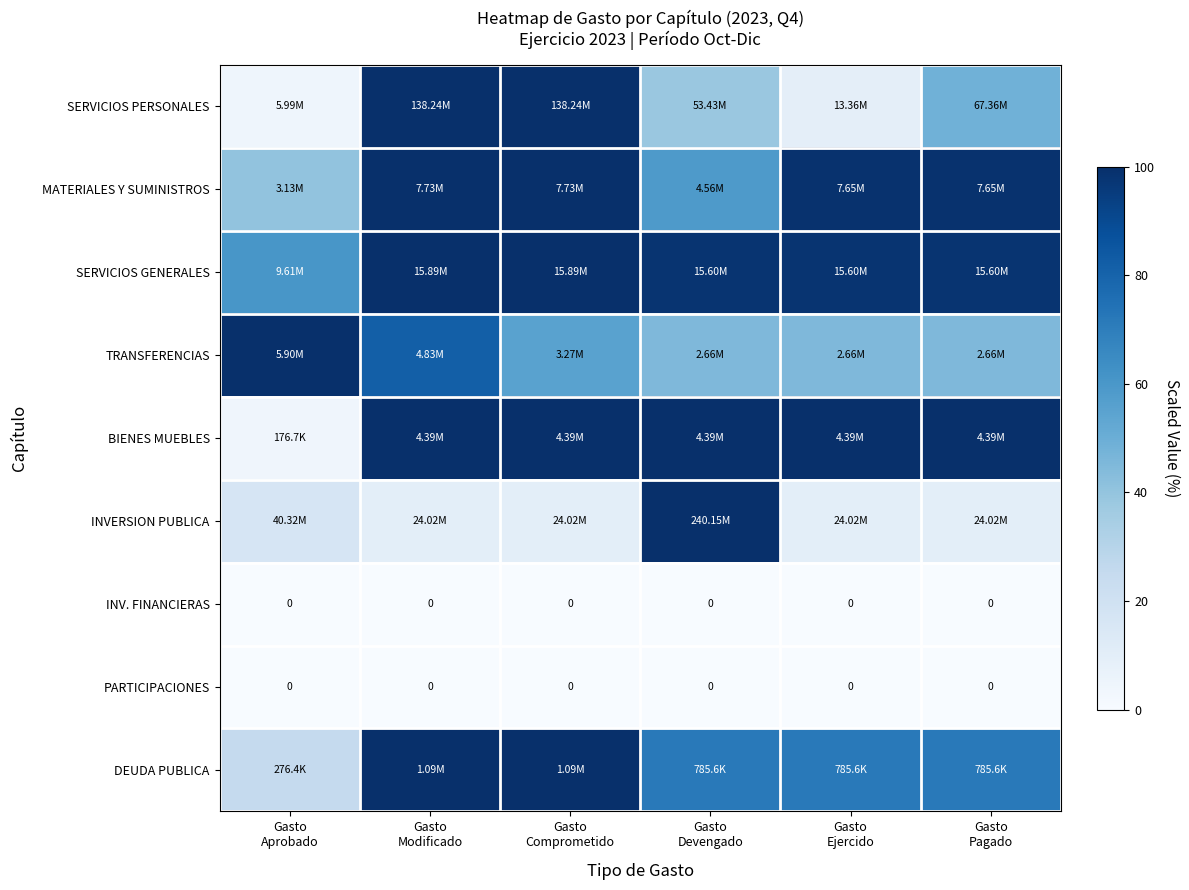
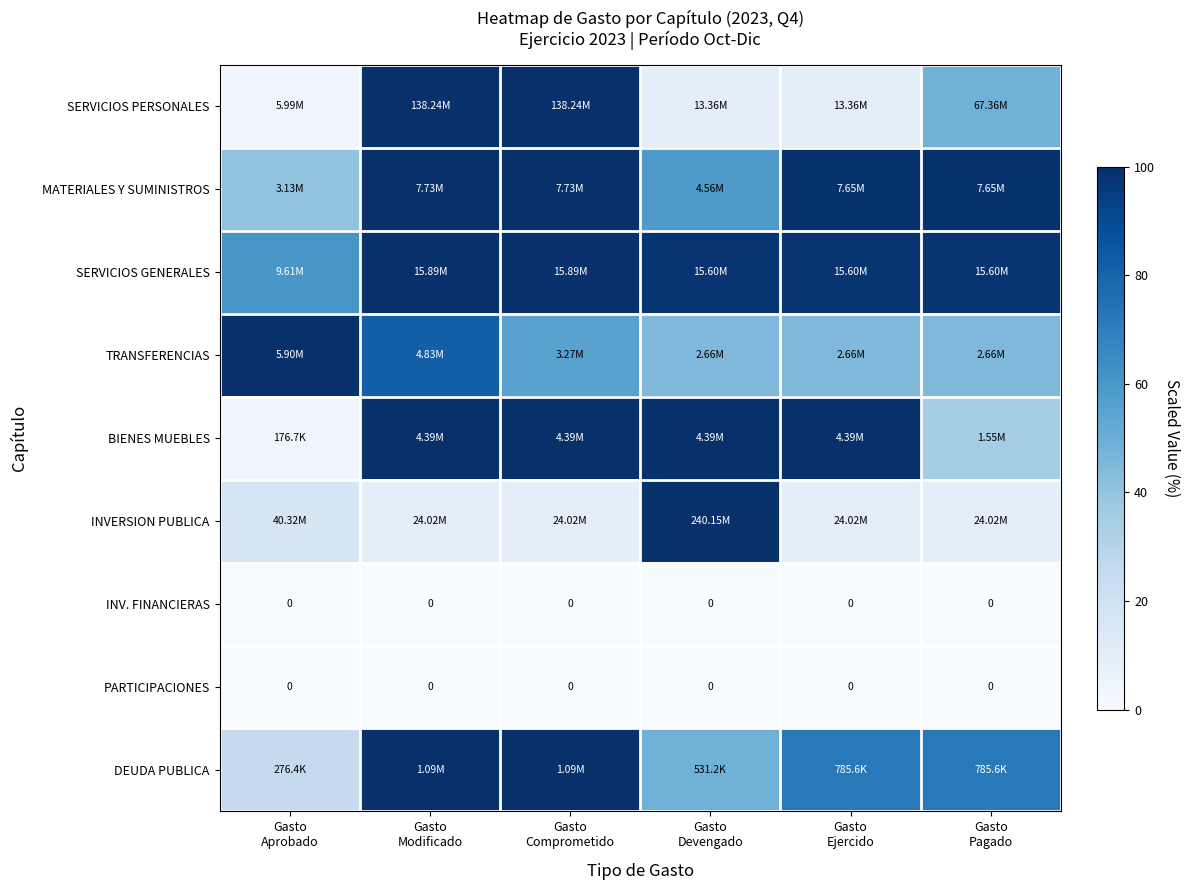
  {
    "SERVICIOS PERSONALES": {
      "Gasto Aprobado": "5.99M",
      "Gasto Modificado": "138.24M",
      "Gasto Comprometido": "138.24M",
-     "Gasto Devengado": "53.43M",
+     "Gasto Devengado": "13.36M",
      "Gasto Ejercido": "13.36M",
      "Gasto Pagado": "67.36M"
    },
    "MATERIALES Y SUMINISTROS": {
      "Gasto Aprobado": "3.13M",
      "Gasto Modificado": "7.73M",
      "Gasto Comprometido": "7.73M",
      "Gasto Devengado": "4.56M",
      "Gasto Ejercido": "7.65M",
      "Gasto Pagado": "7.65M"
    },
    "SERVICIOS GENERALES": {
      "Gasto Aprobado": "9.61M",
      "Gasto Modificado": "15.89M",
      "Gasto Comprometido": "15.89M",
      "Gasto Devengado": "15.60M",
      "Gasto Ejercido": "15.60M",
      "Gasto Pagado": "15.60M"
    },
    "TRANSFERENCIAS": {
      "Gasto Aprobado": "5.90M",
      "Gasto Modificado": "4.83M",
      "Gasto Comprometido": "3.27M",
      "Gasto Devengado": "2.66M",
      "Gasto Ejercido": "2.66M",
      "Gasto Pagado": "2.66M"
    },
    "BIENES MUEBLES": {
      "Gasto Aprobado": "176.7K",
      "Gasto Modificado": "4.39M",
      "Gasto Comprometido": "4.39M",
      "Gasto Devengado": "4.39M",
      "Gasto Ejercido": "4.39M",
-     "Gasto Pagado": "4.39M"
+     "Gasto Pagado": "1.55M"
    },
    "INVERSION PUBLICA": {
      "Gasto Aprobado": "40.32M",
      "Gasto Modificado": "24.02M",
      "Gasto Comprometido": "24.02M",
      "Gasto Devengado": "240.15M",
      "Gasto Ejercido": "24.02M",
      "Gasto Pagado": "24.02M"
    },
    "INV. FINANCIERAS": {
      "Gasto Aprobado": "0",
      "Gasto Modificado": "0",
      "Gasto Comprometido": "0",
      "Gasto Devengado": "0",
      "Gasto Ejercido": "0",
      "Gasto Pagado": "0"
    },
    "PARTICIPACIONES": {
      "Gasto Aprobado": "0",
      "Gasto Modificado": "0",
      "Gasto Comprometido": "0",
      "Gasto Devengado": "0",
      "Gasto Ejercido": "0",
      "Gasto Pagado": "0"
    },
    "DEUDA PUBLICA": {
      "Gasto Aprobado": "276.4K",
      "Gasto Modificado": "1.09M",
      "Gasto Comprometido": "1.09M",
-     "Gasto Devengado": "785.6K",
+     "Gasto Devengado": "531.2K",
      "Gasto Ejercido": "785.6K",
      "Gasto Pagado": "785.6K"
    }
  }
